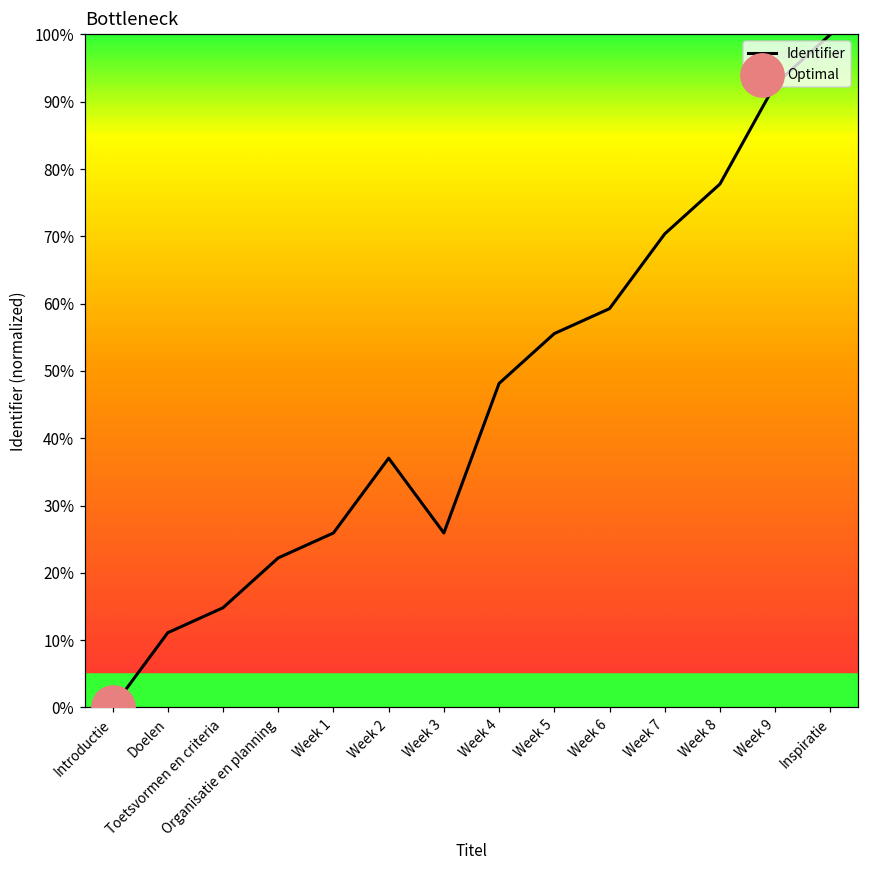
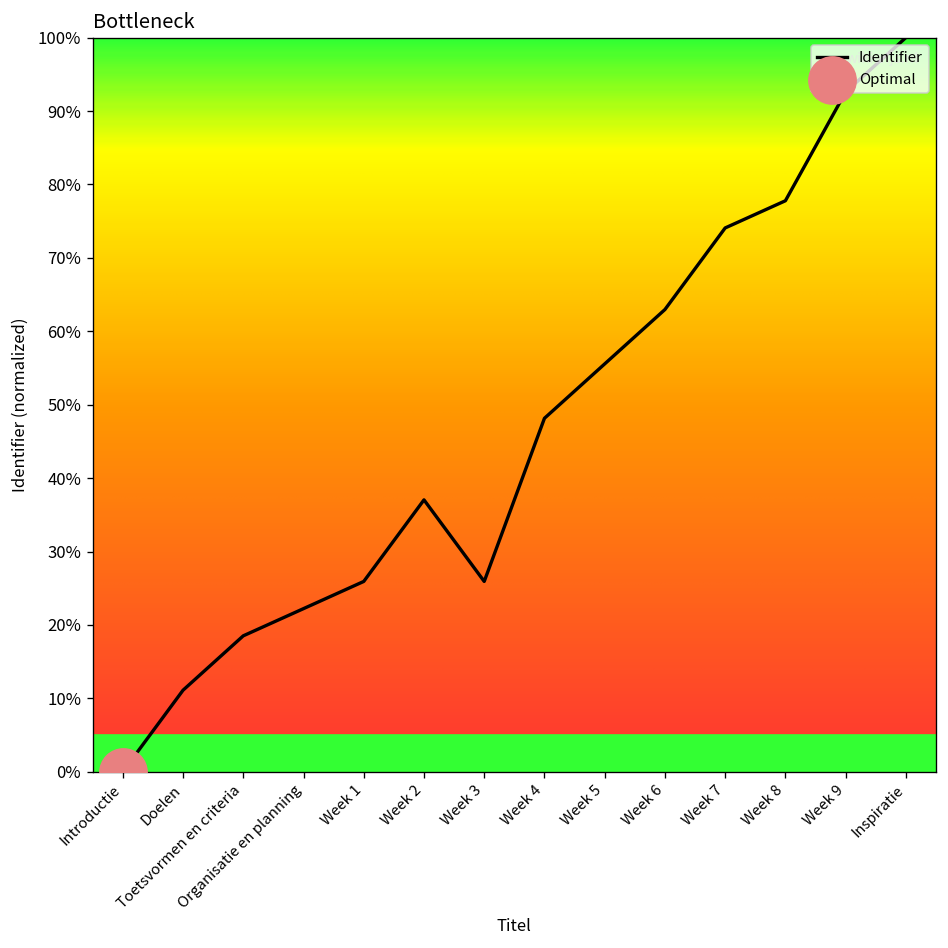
  {
    "Identifier": {
      "Doelen": "11%",
-     "Toetsvormen en criteria": "15%",
+     "Toetsvormen en criteria": "19%",
      "Organisatie en planning": "22%",
      "Week 1": "26%",
      "Week 2": "37%",
      "Week 3": "26%",
      "Week 4": "48%",
      "Week 5": "56%",
-     "Week 6": "59%",
-     "Week 7": "70%",
+     "Week 6": "63%",
+     "Week 7": "74%",
      "Week 8": "78%",
      "Inspiratie": "100%"
    }
  }
